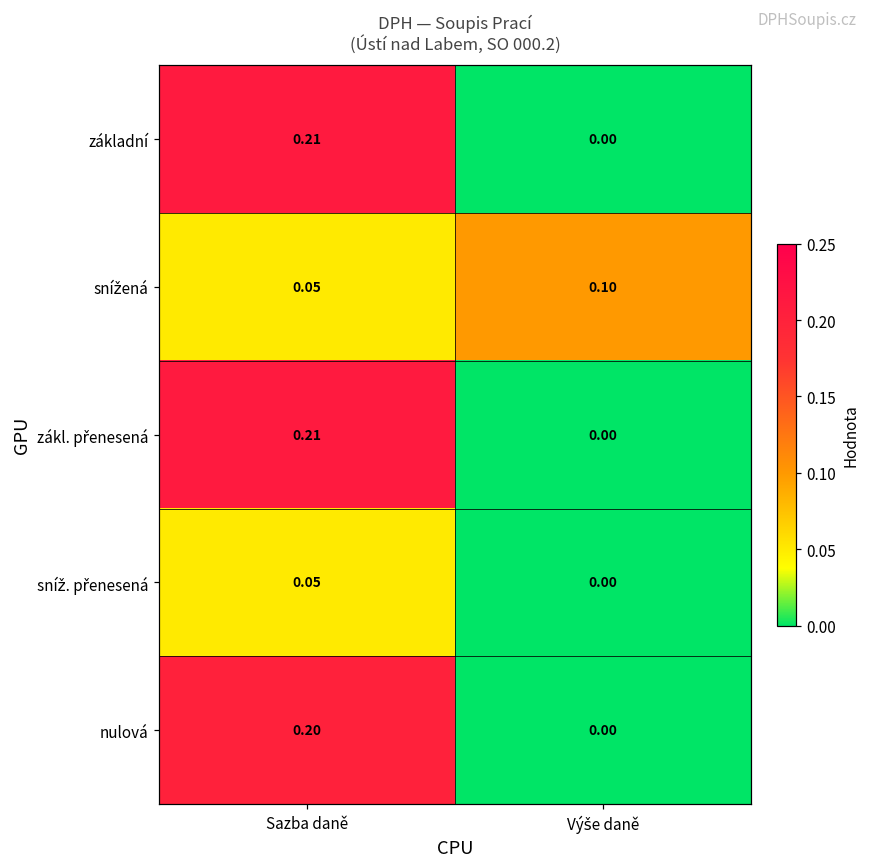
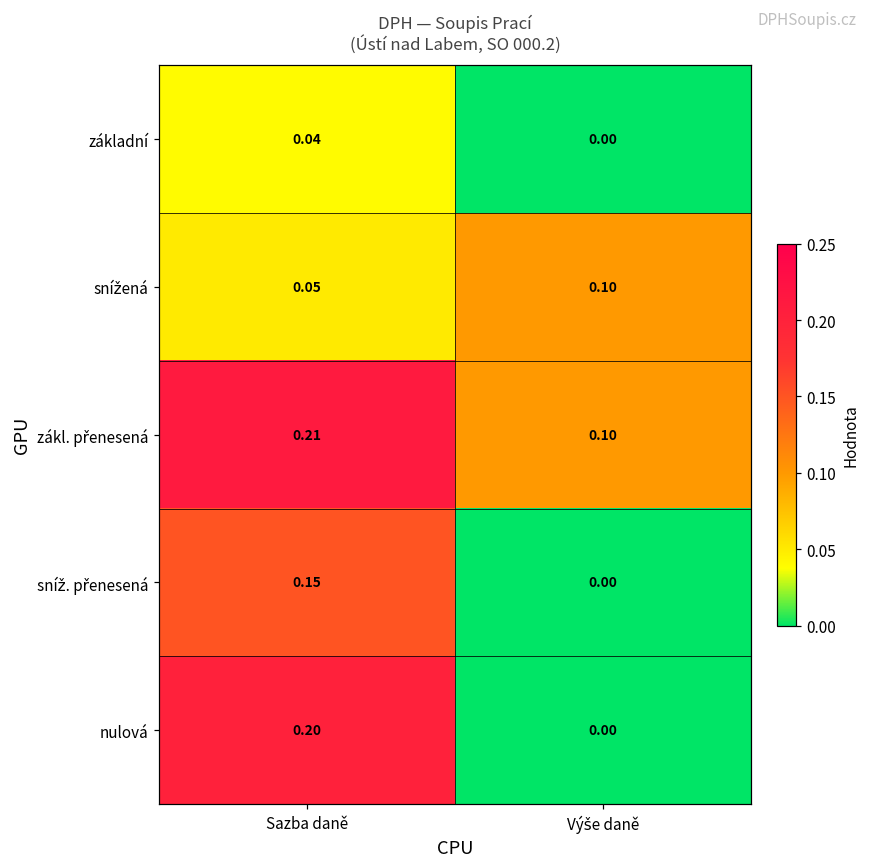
  {
    "základní": {
-     "Sazba daně": 0.21,
+     "Sazba daně": 0.04,
      "Výše daně": 0.00
    },
    "snížená": {
      "Sazba daně": 0.05,
      "Výše daně": 0.10
    },
    "zákl. přenesená": {
      "Sazba daně": 0.21,
-     "Výše daně": 0.00
+     "Výše daně": 0.10
    },
    "sníž. přenesená": {
-     "Sazba daně": 0.05,
+     "Sazba daně": 0.15,
      "Výše daně": 0.00
    },
    "nulová": {
      "Sazba daně": 0.20,
      "Výše daně": 0.00
    }
  }
